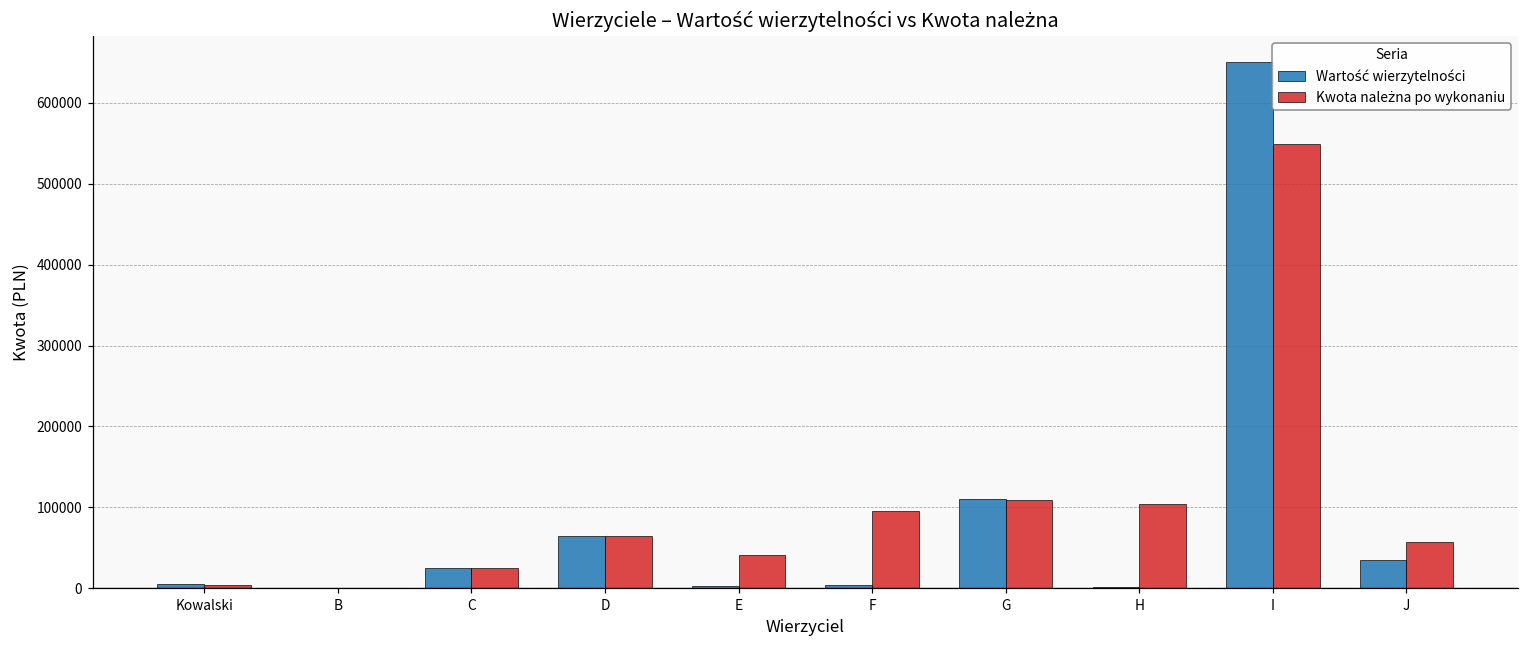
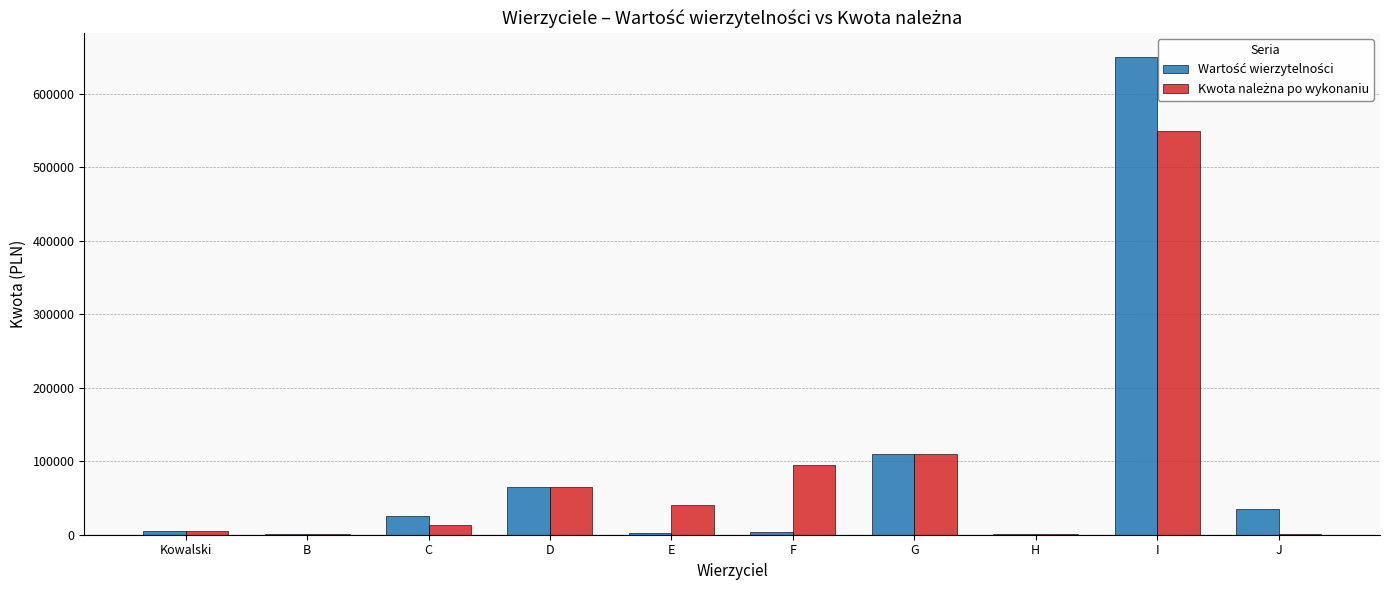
  {
    "Wartość wierzytelności": {
      "Kowalski": 10000,
      "C": 30000,
      "D": 70000,
      "F": 0,
      "G": 110000,
      "I": 650000,
      "J": 30000
    },
    "Kwota należna po wykonaniu": {
      "Kowalski": 0,
-     "C": 20000,
+     "C": 10000,
      "D": 60000,
      "E": 40000,
      "F": 90000,
      "G": 110000,
-     "H": 100000,
+     "H": 0,
      "I": 550000,
-     "J": 60000
+     "J": 0
    }
  }
